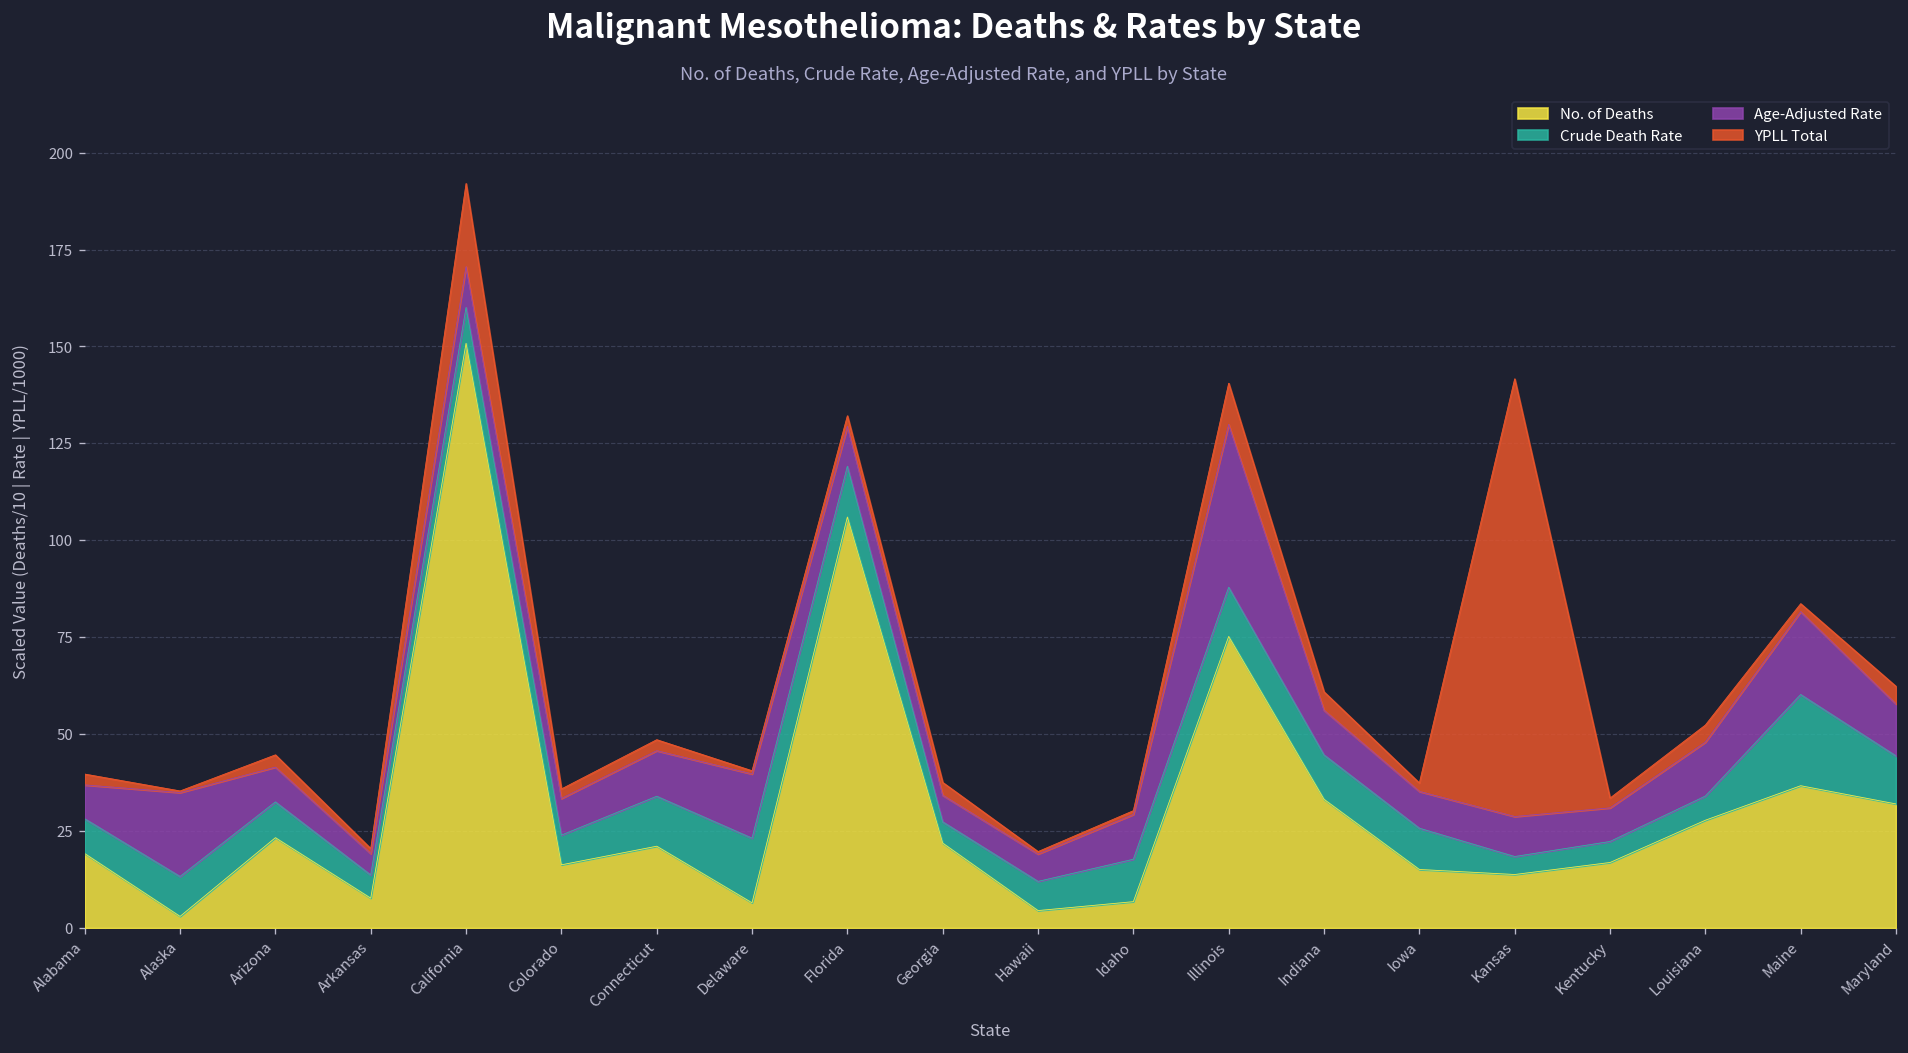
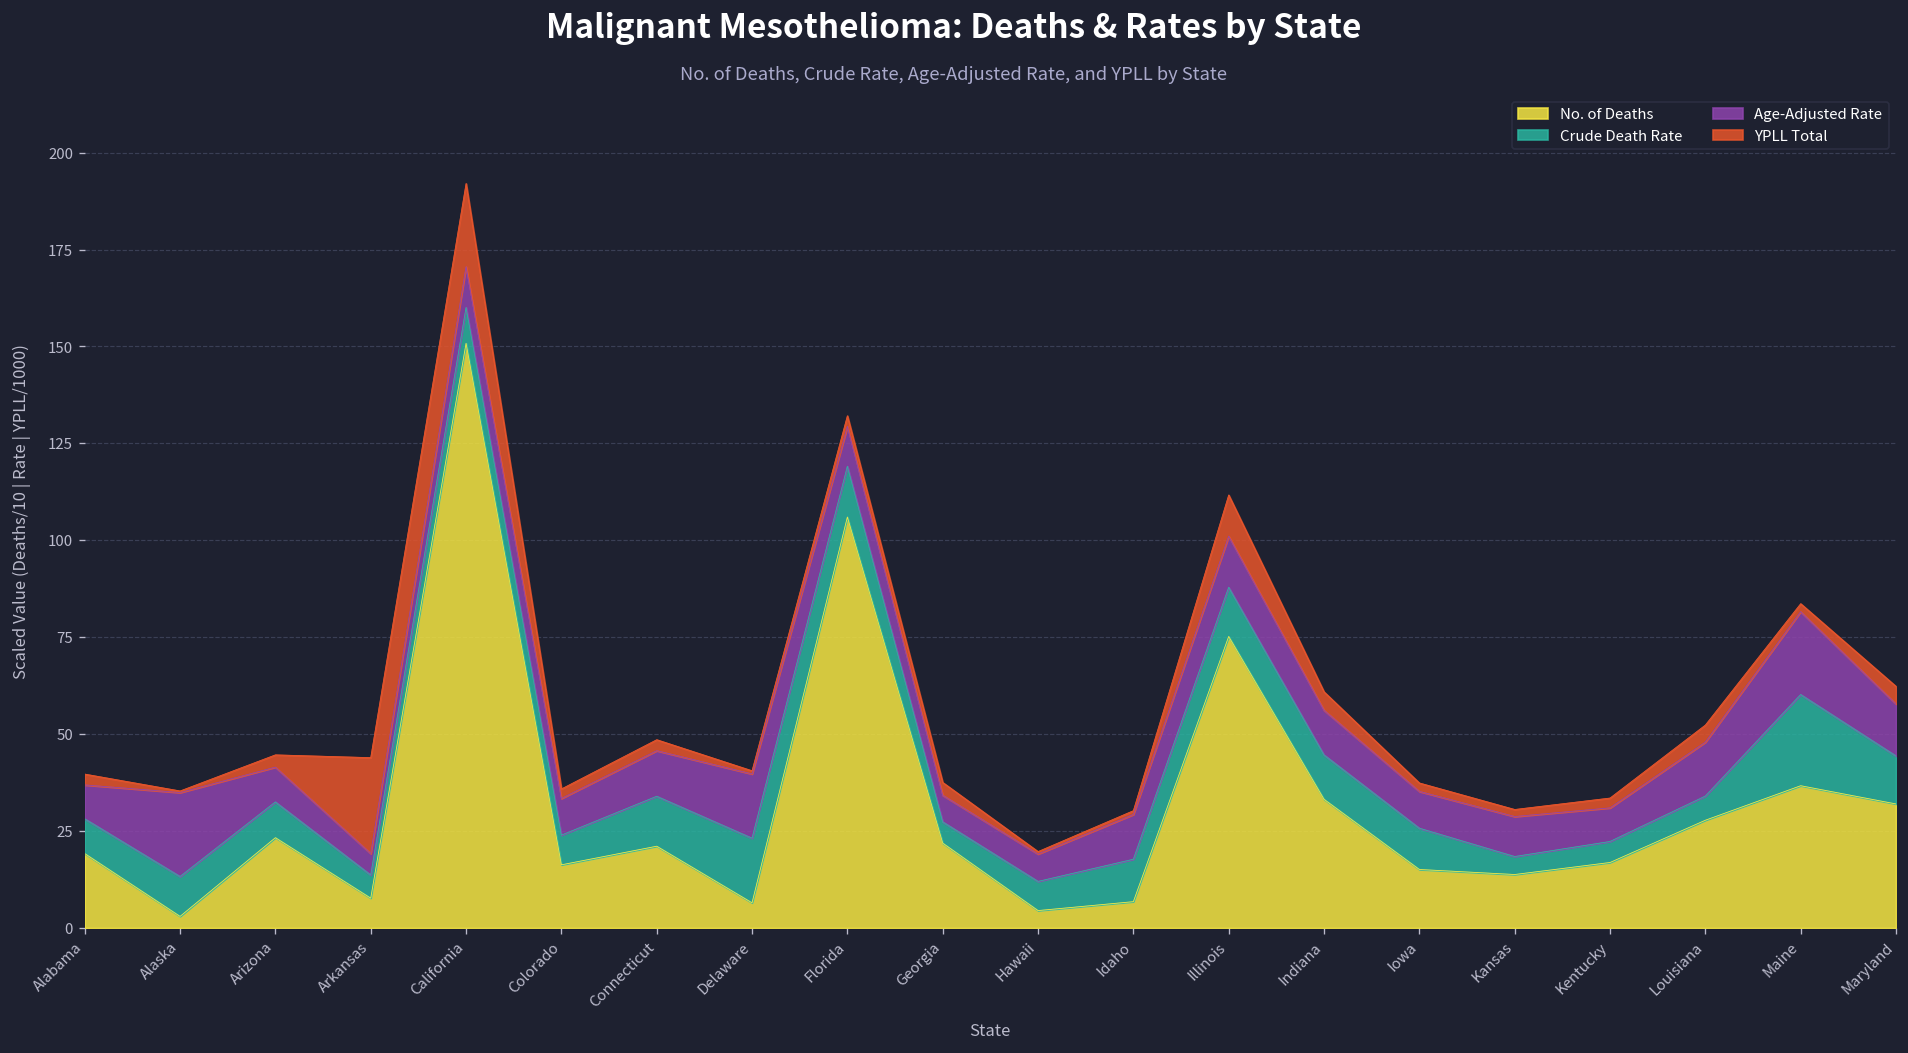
  {
    "No. of Deaths": {
      "Alabama": 19,
      "Alaska": 3,
      "Arizona": 23,
      "Arkansas": 8,
      "California": 151,
      "Colorado": 16,
      "Connecticut": 21,
      "Delaware": 7,
      "Florida": 106,
      "Georgia": 22,
      "Hawaii": 5,
      "Idaho": 7,
      "Illinois": 75,
      "Indiana": 33,
      "Iowa": 15,
      "Kansas": 14,
      "Kentucky": 17,
      "Louisiana": 28,
      "Maine": 37,
      "Maryland": 32
    },
    "Crude Death Rate": {
      "Alabama": 9,
      "Alaska": 10,
      "Arizona": 9,
      "Arkansas": 6,
      "California": 9,
      "Colorado": 8,
      "Connecticut": 13,
      "Delaware": 17,
      "Florida": 13,
      "Georgia": 5,
      "Hawaii": 8,
      "Idaho": 11,
      "Illinois": 13,
      "Indiana": 11,
      "Iowa": 11,
      "Kansas": 5,
      "Kentucky": 5,
      "Louisiana": 6,
      "Maine": 24,
      "Maryland": 12
    },
    "Age-Adjusted Rate": {
      "Alabama": 9,
      "Arizona": 9,
      "Arkansas": 6,
      "California": 11,
      "Colorado": 9,
      "Connecticut": 12,
      "Delaware": 17,
      "Florida": 10,
      "Georgia": 7,
      "Idaho": 12,
-     "Illinois": 42,
+     "Illinois": 13,
      "Indiana": 12,
      "Iowa": 10,
      "Kansas": 10,
      "Kentucky": 9,
      "Louisiana": 14,
      "Maine": 21,
      "Maryland": 13
    },
    "YPLL Total": {
      "Alabama": 3,
      "Arizona": 3,
-     "Arkansas": 1,
+     "Arkansas": 25,
      "California": 21,
      "Colorado": 2,
      "Connecticut": 3,
      "Delaware": 1,
      "Florida": 3,
      "Georgia": 3,
      "Idaho": 1,
      "Illinois": 11,
      "Indiana": 5,
      "Iowa": 2,
-     "Kansas": 113,
+     "Kansas": 2,
      "Kentucky": 3,
      "Louisiana": 4,
      "Maine": 2,
      "Maryland": 5
    }
  }
